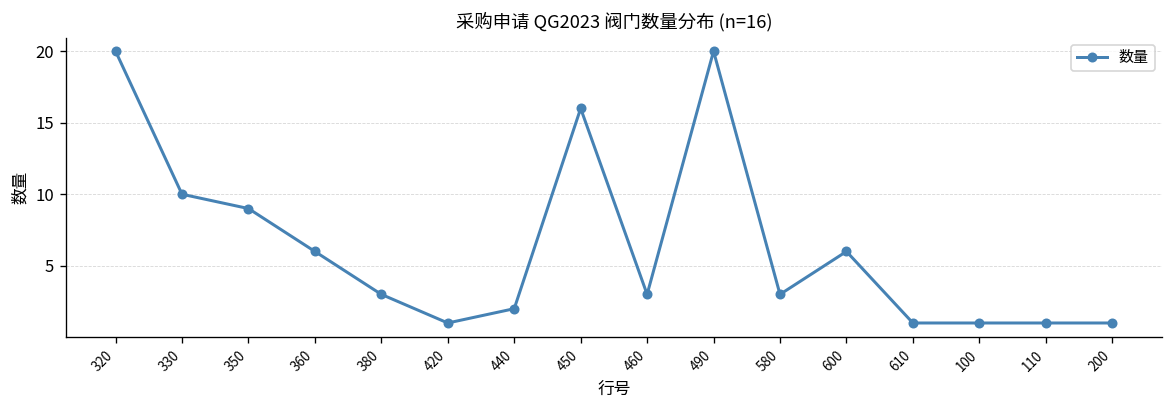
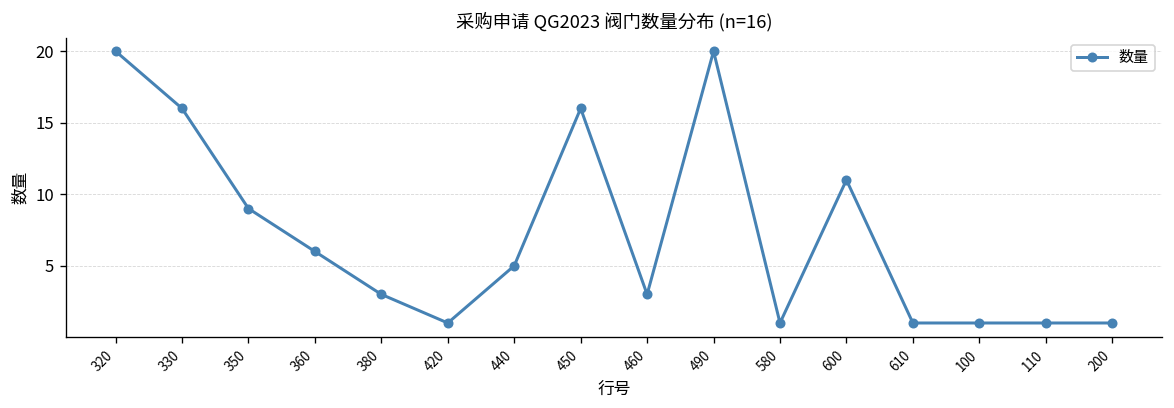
  {
    "320": 20,
-   "330": 10,
+   "330": 16,
    "350": 9,
    "360": 6,
    "380": 3,
    "420": 1,
-   "440": 2,
+   "440": 5,
    "450": 16,
    "460": 3,
    "490": 20,
-   "580": 3,
-   "600": 6,
+   "580": 1,
+   "600": 11,
    "610": 1,
    "100": 1,
    "110": 1,
    "200": 1
  }
